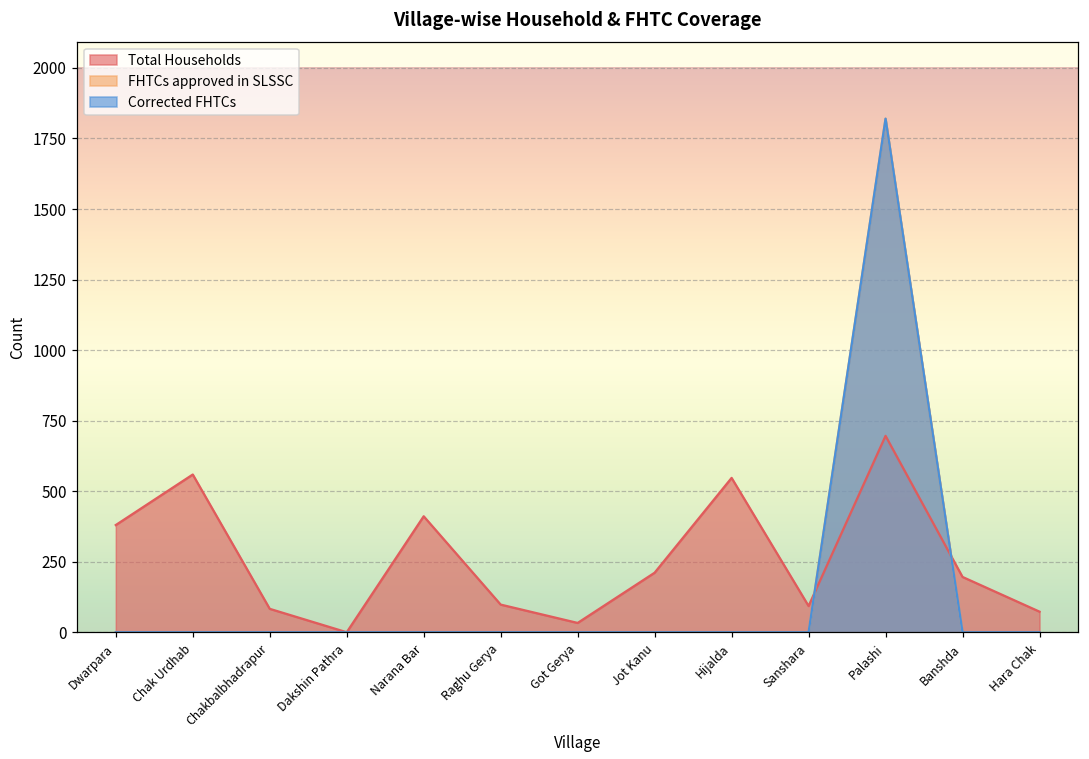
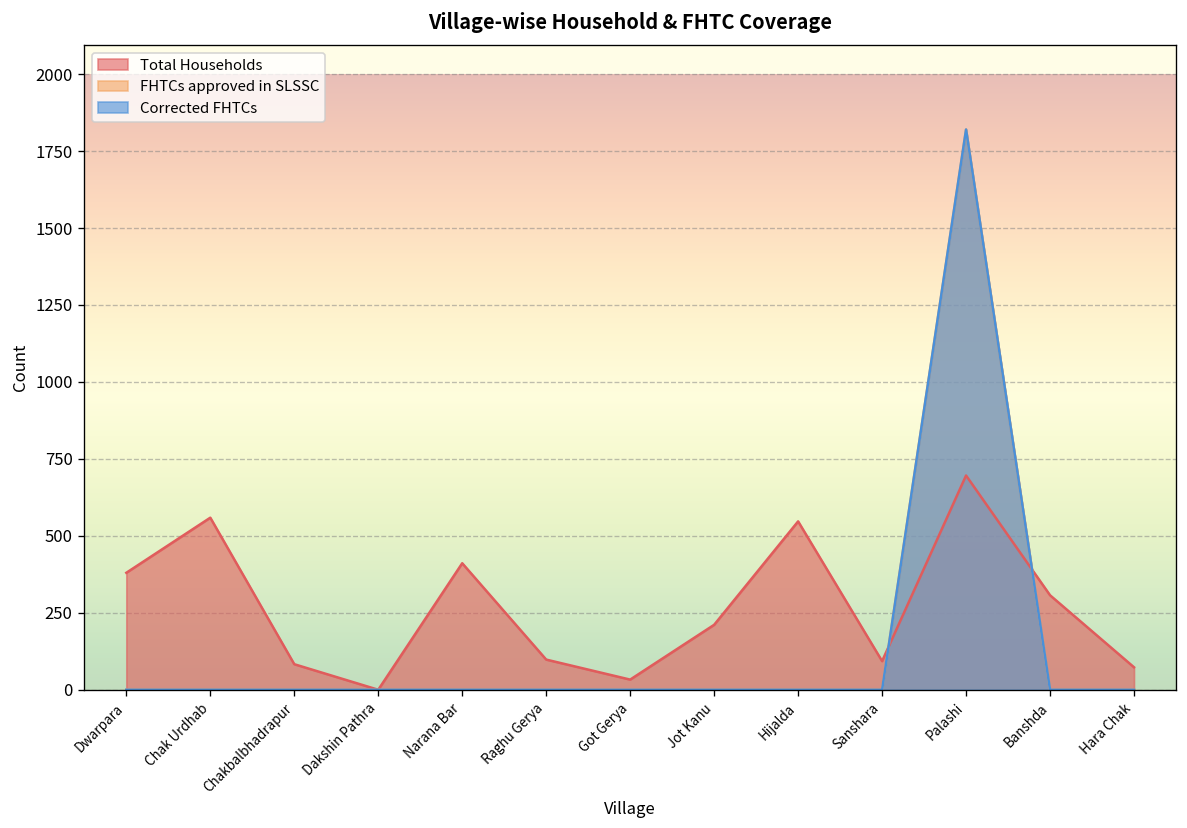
  {
    "Total Households": {
      "Dwarpara": 380,
      "Chak Urdhab": 560,
      "Chakbalbhadrapur": 80,
      "Narana Bar": 410,
      "Raghu Gerya": 100,
      "Got Gerya": 30,
      "Jot Kanu": 210,
      "Hijalda": 550,
      "Sanshara": 90,
      "Palashi": 700,
-     "Banshda": 200,
+     "Banshda": 310,
      "Hara Chak": 70
    },
    "Corrected FHTCs": {
      "Dwarpara": 0,
      "Chak Urdhab": 0,
      "Chakbalbhadrapur": 0,
      "Narana Bar": 0,
      "Raghu Gerya": 0,
      "Got Gerya": 0,
      "Jot Kanu": 0,
      "Hijalda": 0,
      "Sanshara": 0,
      "Palashi": 1820,
      "Banshda": 0,
      "Hara Chak": 0
    }
  }
